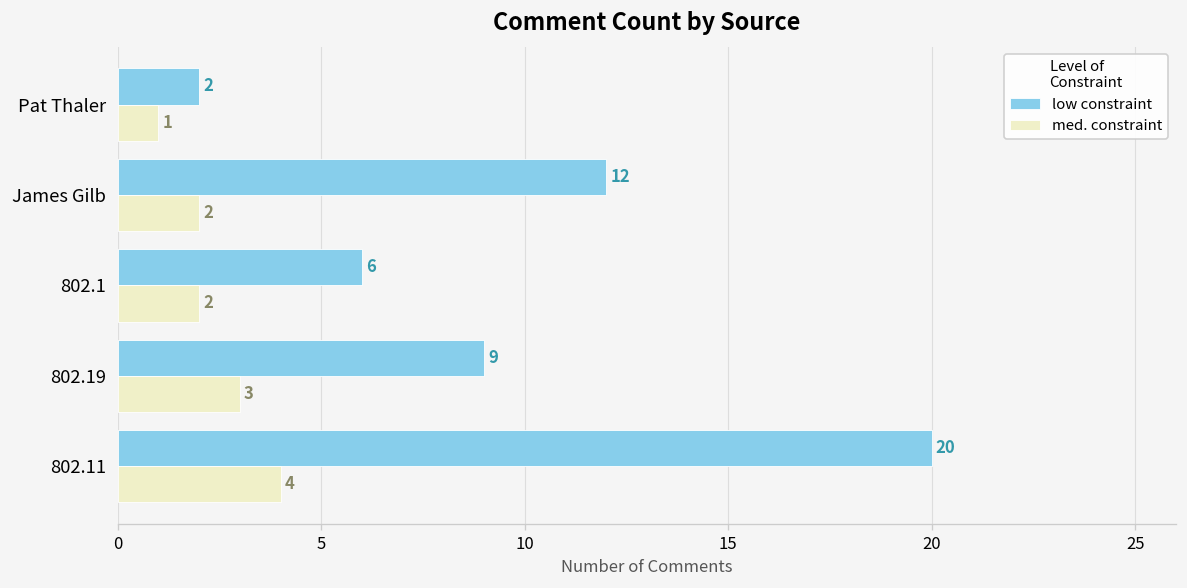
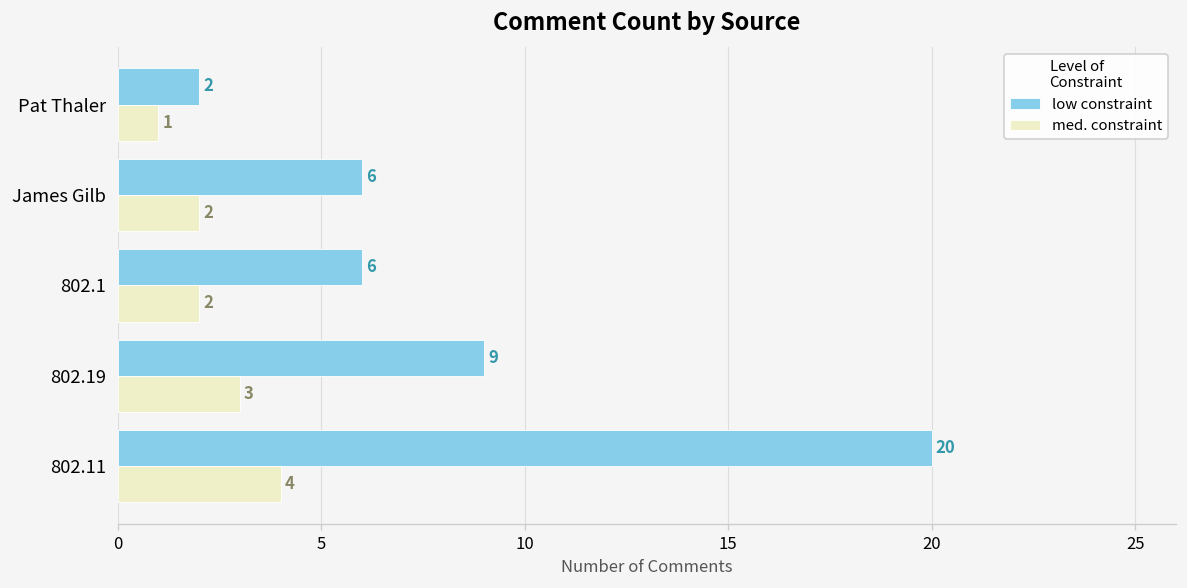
  {
    "low constraint": {
      "Pat Thaler": 2,
-     "James Gilb": 12,
+     "James Gilb": 6,
      "802.1": 6,
      "802.19": 9,
      "802.11": 20
    },
    "med. constraint": {
      "Pat Thaler": 1,
      "James Gilb": 2,
      "802.1": 2,
      "802.19": 3,
      "802.11": 4
    }
  }
